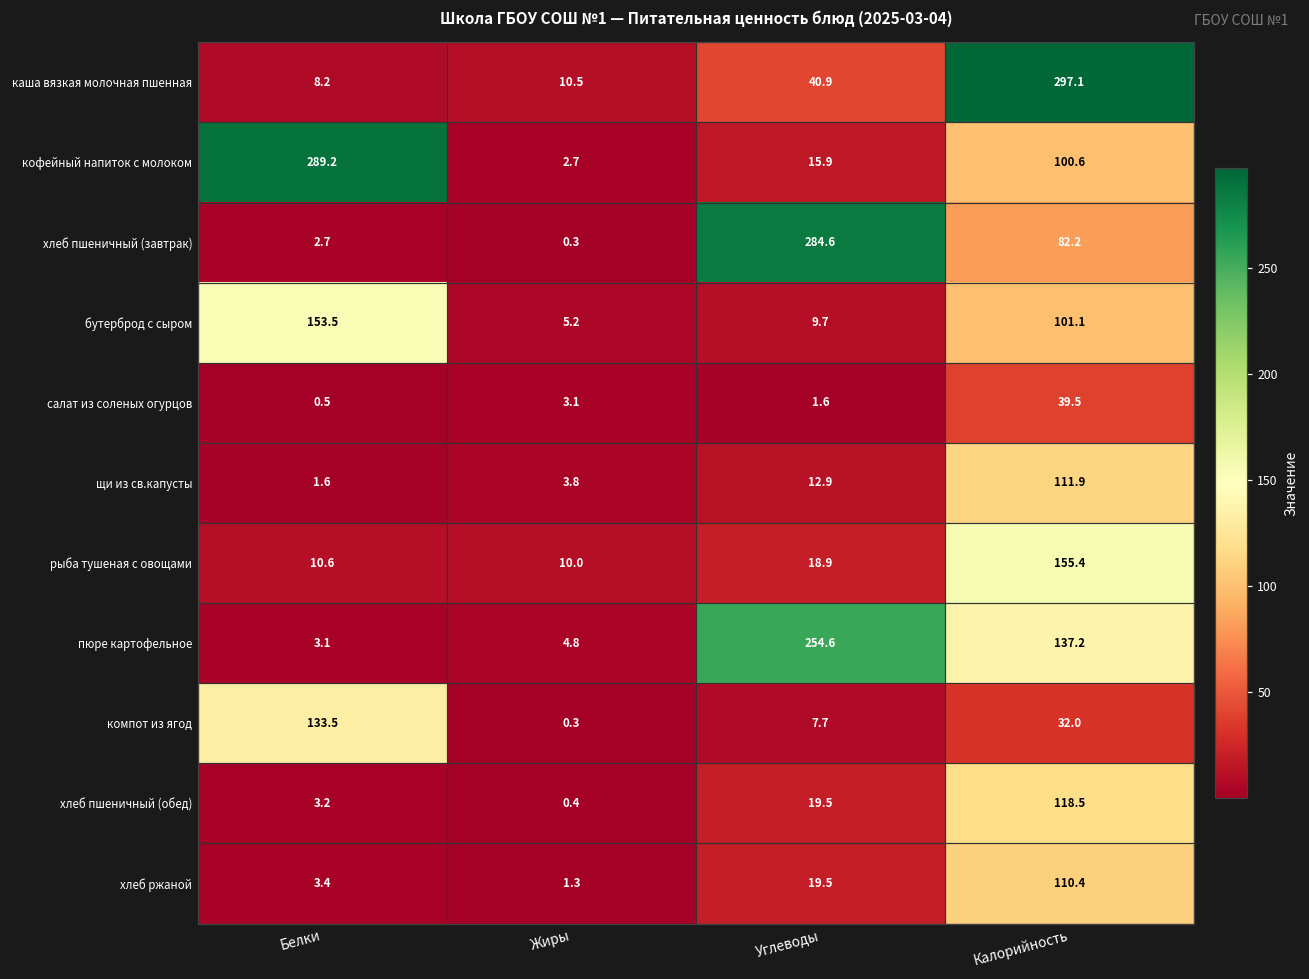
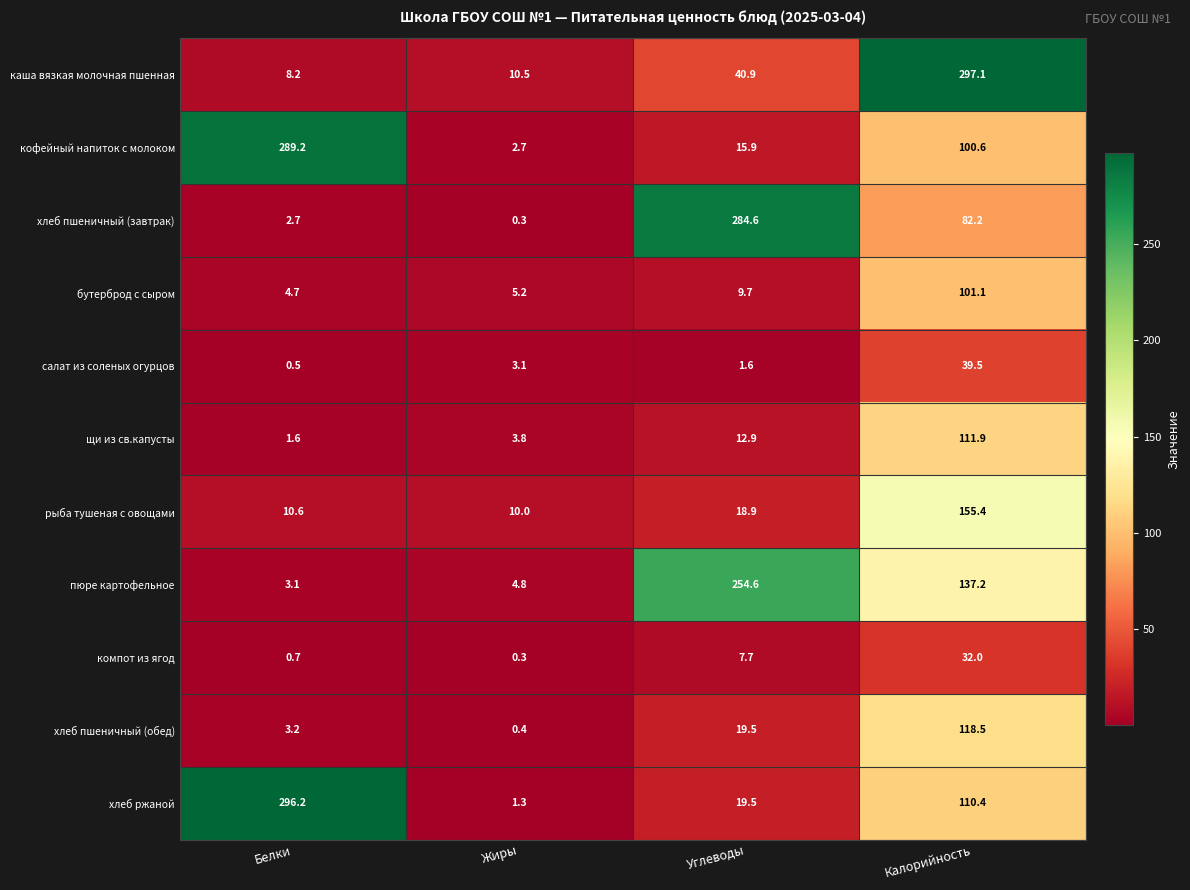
  {
    "каша вязкая молочная пшенная": {
      "Белки": 8.2,
      "Жиры": 10.5,
      "Углеводы": 40.9,
      "Калорийность": 297.1
    },
    "кофейный напиток с молоком": {
      "Белки": 289.2,
      "Жиры": 2.7,
      "Углеводы": 15.9,
      "Калорийность": 100.6
    },
    "хлеб пшеничный (завтрак)": {
      "Белки": 2.7,
      "Жиры": 0.3,
      "Углеводы": 284.6,
      "Калорийность": 82.2
    },
    "бутерброд с сыром": {
-     "Белки": 153.5,
+     "Белки": 4.7,
      "Жиры": 5.2,
      "Углеводы": 9.7,
      "Калорийность": 101.1
    },
    "салат из соленых огурцов": {
      "Белки": 0.5,
      "Жиры": 3.1,
      "Углеводы": 1.6,
      "Калорийность": 39.5
    },
    "щи из св.капусты": {
      "Белки": 1.6,
      "Жиры": 3.8,
      "Углеводы": 12.9,
      "Калорийность": 111.9
    },
    "рыба тушеная с овощами": {
      "Белки": 10.6,
      "Жиры": 10.0,
      "Углеводы": 18.9,
      "Калорийность": 155.4
    },
    "пюре картофельное": {
      "Белки": 3.1,
      "Жиры": 4.8,
      "Углеводы": 254.6,
      "Калорийность": 137.2
    },
    "компот из ягод": {
-     "Белки": 133.5,
+     "Белки": 0.7,
      "Жиры": 0.3,
      "Углеводы": 7.7,
      "Калорийность": 32.0
    },
    "хлеб пшеничный (обед)": {
      "Белки": 3.2,
      "Жиры": 0.4,
      "Углеводы": 19.5,
      "Калорийность": 118.5
    },
    "хлеб ржаной": {
-     "Белки": 3.4,
+     "Белки": 296.2,
      "Жиры": 1.3,
      "Углеводы": 19.5,
      "Калорийность": 110.4
    }
  }
